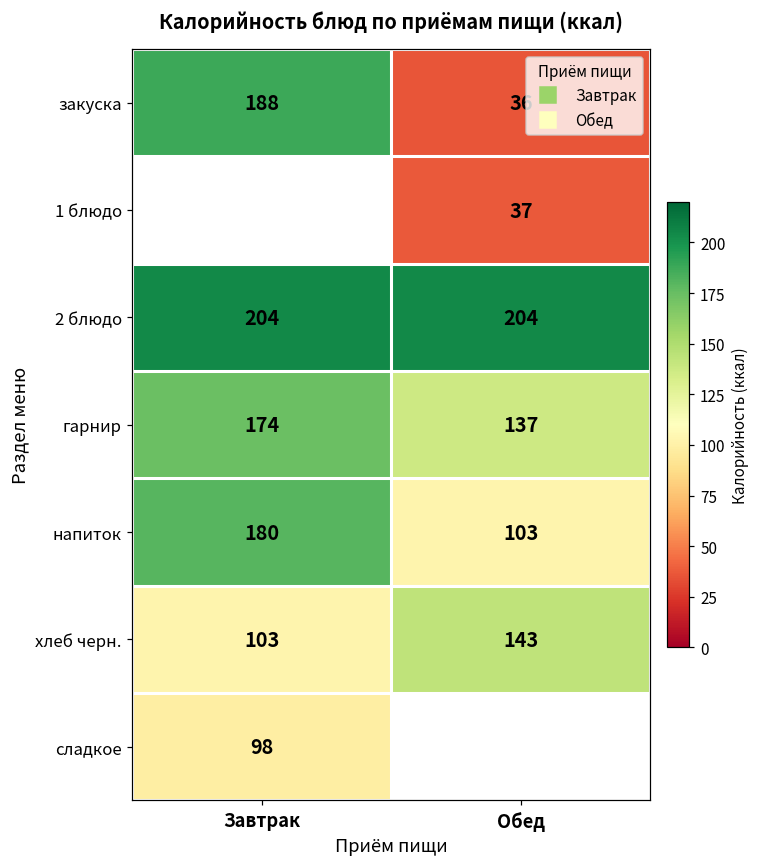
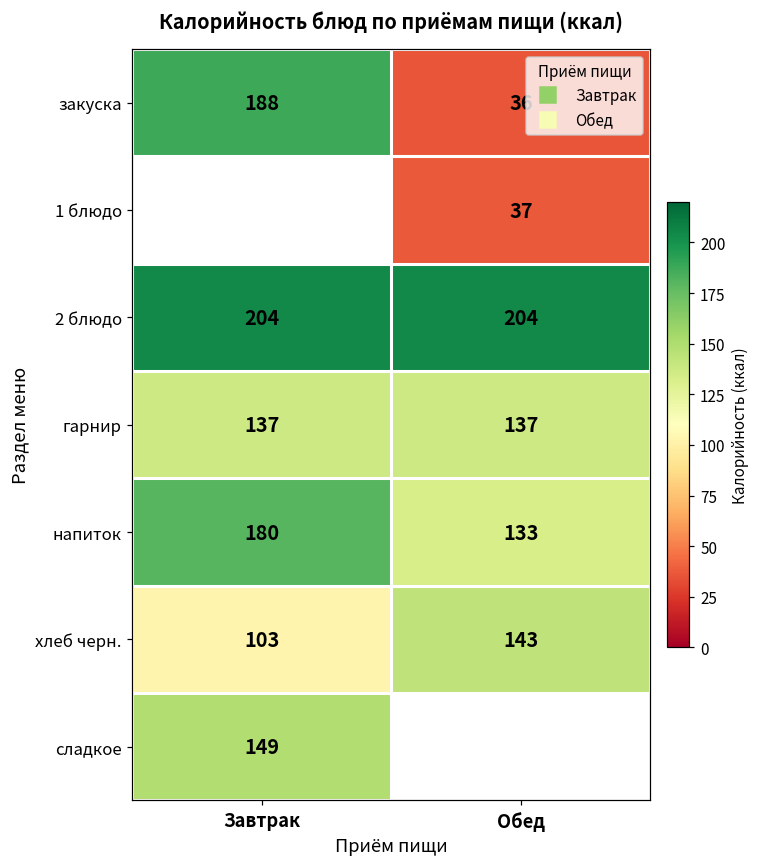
  {
    "закуска": {
      "Завтрак": 188
    },
    "1 блюдо": {
      "Обед": 37
    },
    "2 блюдо": {
      "Завтрак": 204,
      "Обед": 204
    },
    "гарнир": {
-     "Завтрак": 174,
+     "Завтрак": 137,
      "Обед": 137
    },
    "напиток": {
      "Завтрак": 180,
-     "Обед": 103
+     "Обед": 133
    },
    "хлеб черн.": {
      "Завтрак": 103,
      "Обед": 143
    },
    "сладкое": {
-     "Завтрак": 98
+     "Завтрак": 149
    }
  }
